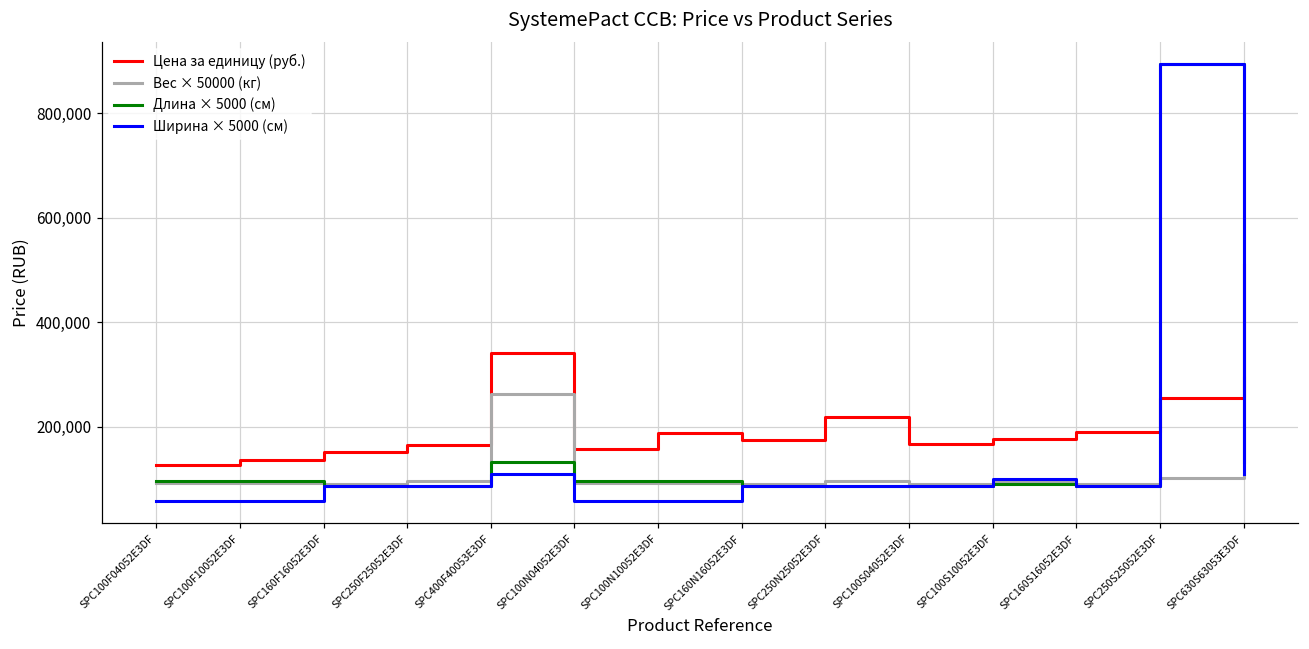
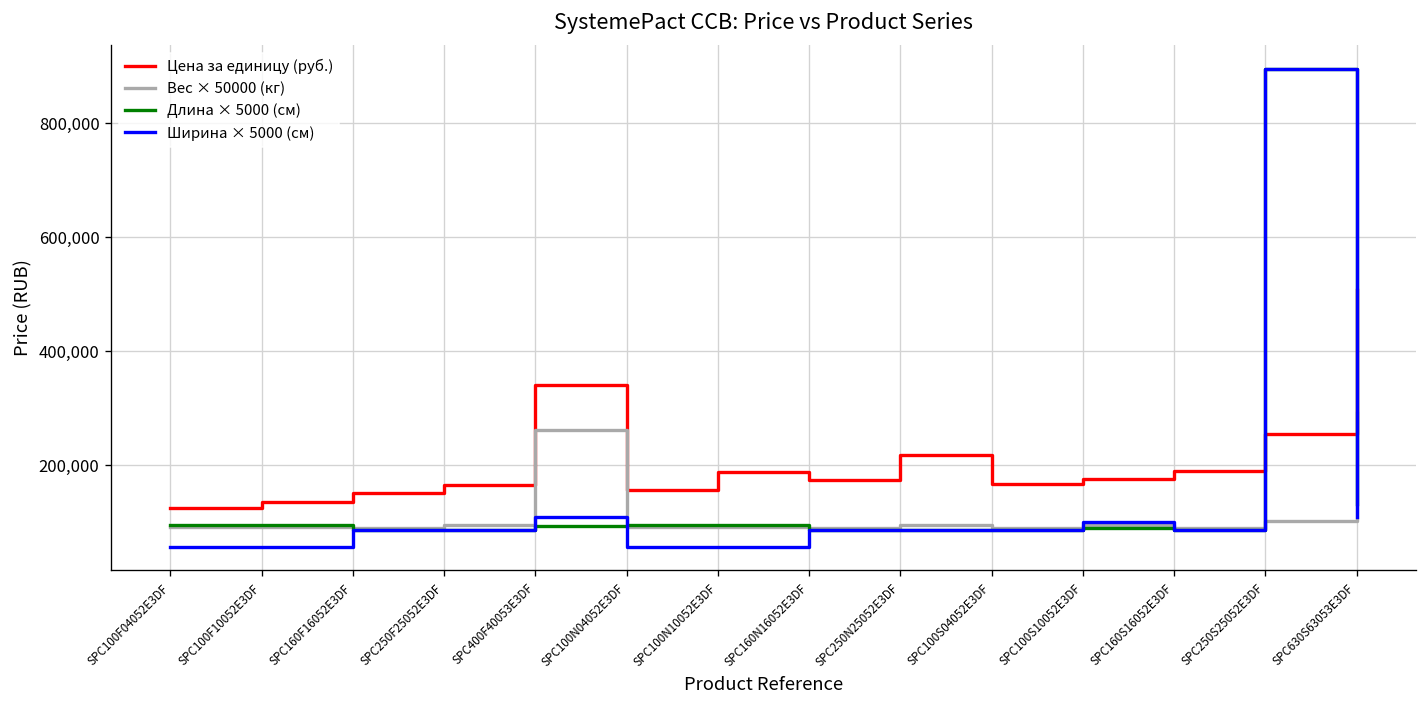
  {
    "Цена за единицу (руб.)": {
      "SPC100F04052E3DF": "130,000",
      "SPC100F10052E3DF": "140,000",
      "SPC160F16052E3DF": "150,000",
      "SPC250F25052E3DF": "160,000",
      "SPC400F40053E3DF": "340,000",
      "SPC100N04052E3DF": "160,000",
      "SPC100N10052E3DF": "190,000",
      "SPC160N16052E3DF": "180,000",
      "SPC250N25052E3DF": "220,000",
      "SPC100S04052E3DF": "170,000",
      "SPC100S10052E3DF": "180,000",
      "SPC160S16052E3DF": "190,000",
      "SPC250S25052E3DF": "250,000",
      "SPC630S63053E3DF": "510,000"
    },
    "Вес × 50000 (кг)": {
      "SPC250F25052E3DF": "100,000",
      "SPC400F40053E3DF": "260,000",
      "SPC250N25052E3DF": "100,000",
      "SPC250S25052E3DF": "100,000",
      "SPC630S63053E3DF": "290,000"
    },
    "Длина × 5000 (см)": {
-     "SPC400F40053E3DF": "130,000",
+     "SPC400F40053E3DF": "90,000",
      "SPC630S63053E3DF": "130,000"
    },
    "Ширина × 5000 (см)": {
      "SPC100F04052E3DF": "60,000",
      "SPC100F10052E3DF": "60,000",
      "SPC400F40053E3DF": "110,000",
      "SPC100N04052E3DF": "60,000",
      "SPC100N10052E3DF": "60,000",
      "SPC100S10052E3DF": "100,000",
      "SPC630S63053E3DF": "110,000"
    }
  }
